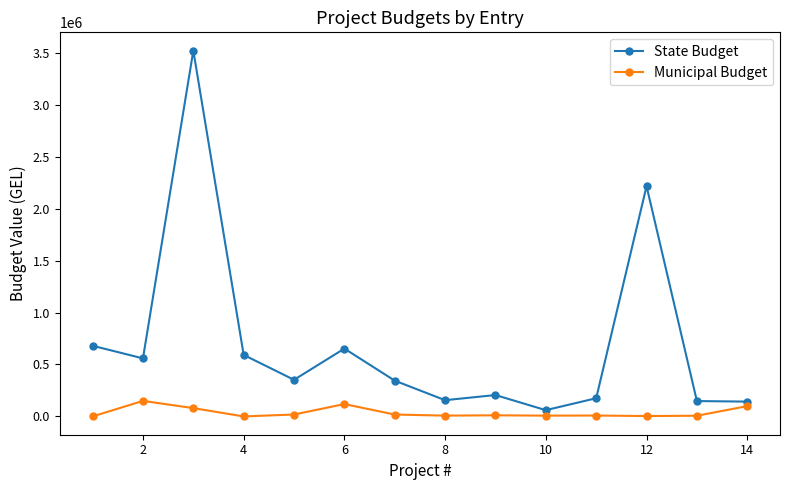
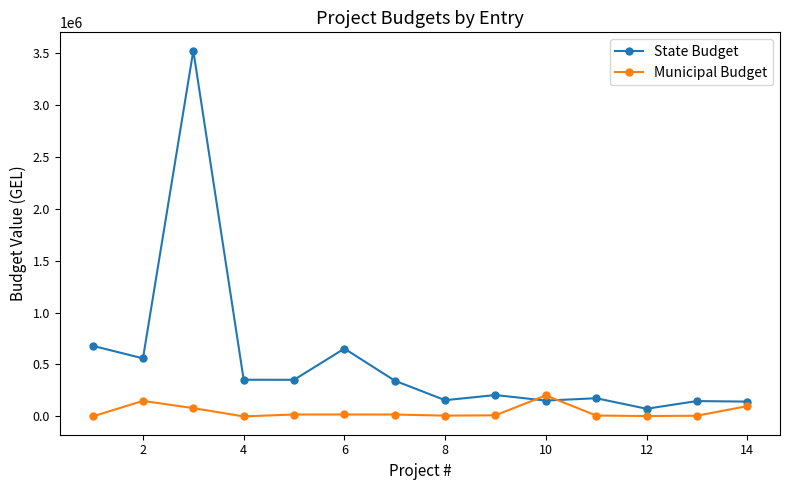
  {
    "State Budget": {
      "2": 560000,
-     "4": 590000,
+     "4": 350000,
      "6": 650000,
      "8": 160000,
-     "10": 60000,
-     "12": 2220000,
+     "10": 150000,
+     "12": 70000,
      "14": 140000
    },
    "Municipal Budget": {
      "2": 150000,
      "4": 0,
-     "6": 120000,
+     "6": 20000,
      "8": 10000,
-     "10": 10000,
+     "10": 200000,
      "12": 0,
      "14": 100000
    }
  }
